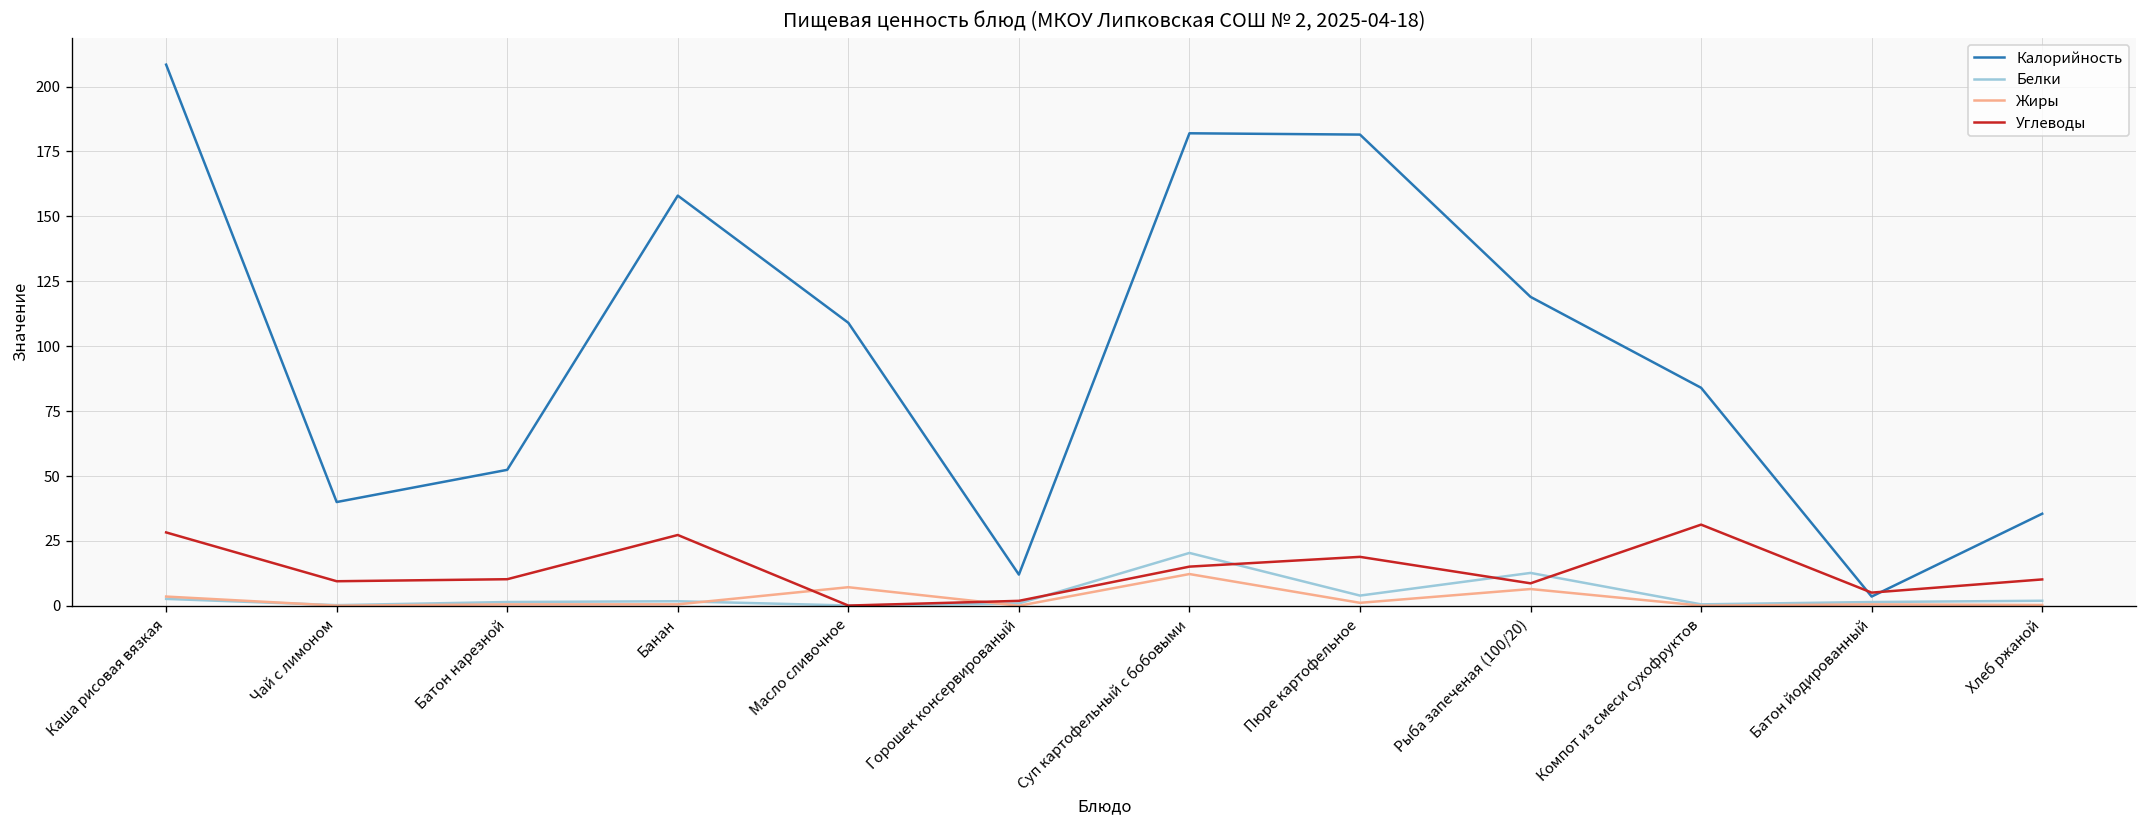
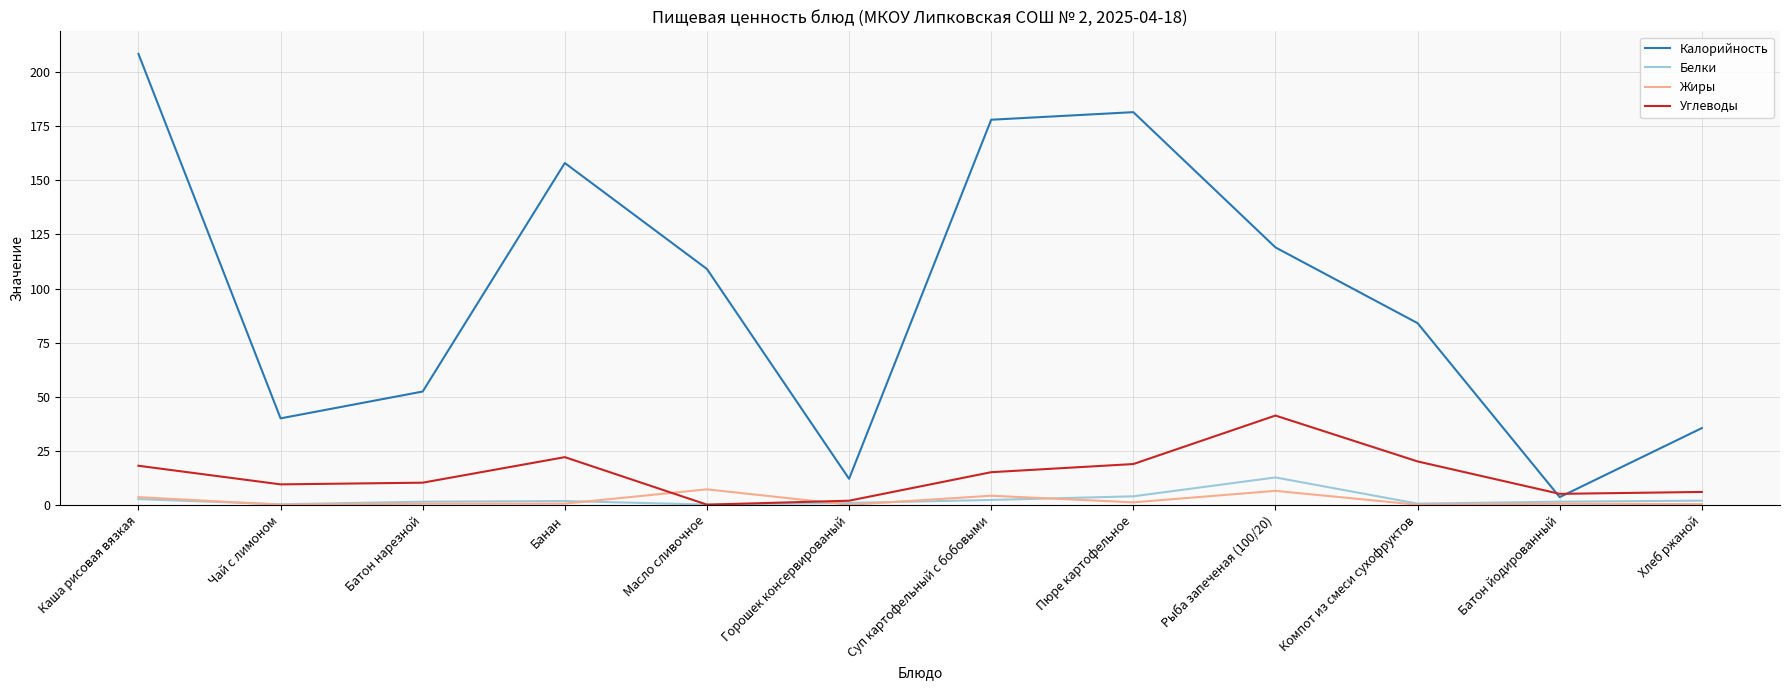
  {
    "Калорийность": {
      "Каша рисовая вязкая": 208,
      "Чай с лимоном": 40,
      "Батон нарезной": 52,
      "Банан": 158,
      "Масло сливочное": 109,
      "Горошек консервированый": 12,
-     "Суп картофельный с бобовыми": 182,
+     "Суп картофельный с бобовыми": 178,
      "Пюре картофельное": 182,
      "Рыба запеченая (100/20)": 119,
      "Компот из смеси сухофруктов": 84,
      "Батон йодированный": 4,
      "Хлеб ржаной": 36
    },
    "Белки": {
      "Банан": 2,
-     "Суп картофельный с бобовыми": 20,
+     "Суп картофельный с бобовыми": 2,
      "Пюре картофельное": 4,
      "Рыба запеченая (100/20)": 13,
      "Хлеб ржаной": 2
    },
    "Жиры": {
      "Банан": 1,
      "Масло сливочное": 7,
-     "Суп картофельный с бобовыми": 12,
+     "Суп картофельный с бобовыми": 4,
      "Пюре картофельное": 1,
      "Рыба запеченая (100/20)": 7,
      "Хлеб ржаной": 0
    },
    "Углеводы": {
-     "Каша рисовая вязкая": 28,
+     "Каша рисовая вязкая": 18,
      "Чай с лимоном": 10,
      "Батон нарезной": 10,
-     "Банан": 27,
+     "Банан": 22,
      "Суп картофельный с бобовыми": 15,
      "Пюре картофельное": 19,
-     "Рыба запеченая (100/20)": 9,
-     "Компот из смеси сухофруктов": 31,
+     "Рыба запеченая (100/20)": 41,
+     "Компот из смеси сухофруктов": 20,
      "Батон йодированный": 5,
-     "Хлеб ржаной": 10
+     "Хлеб ржаной": 6
    }
  }
